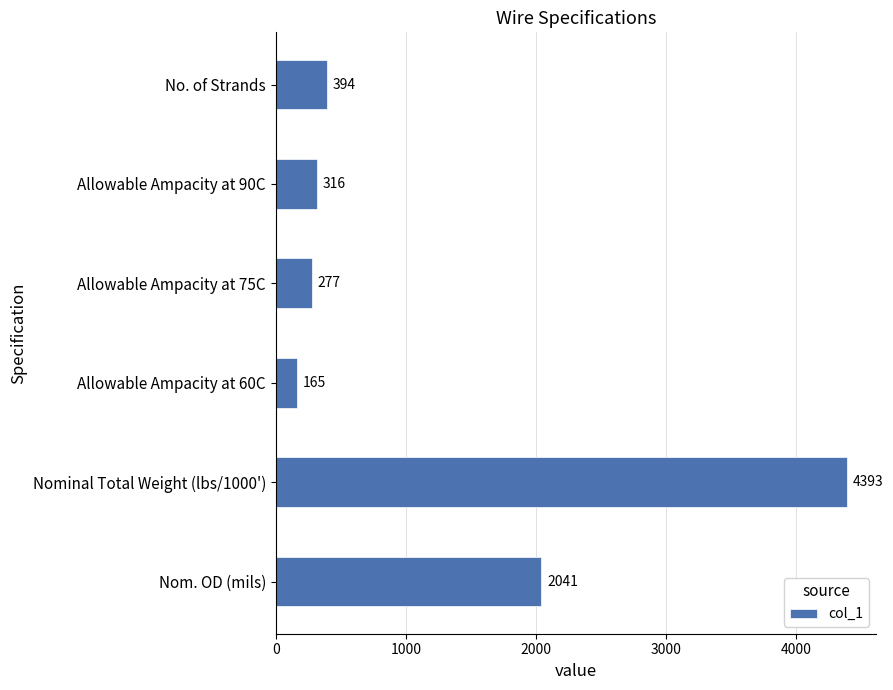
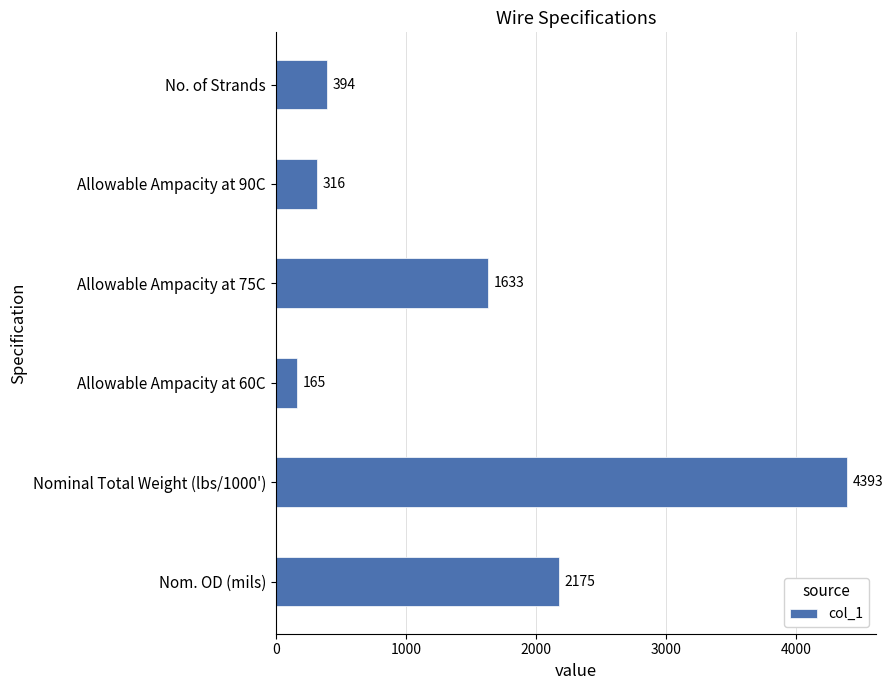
  {
    "No. of Strands": 394,
    "Allowable Ampacity at 90C": 316,
-   "Allowable Ampacity at 75C": 277,
+   "Allowable Ampacity at 75C": 1633,
    "Allowable Ampacity at 60C": 165,
    "Nominal Total Weight (lbs/1000')": 4393,
-   "Nom. OD (mils)": 2041
+   "Nom. OD (mils)": 2175
  }
